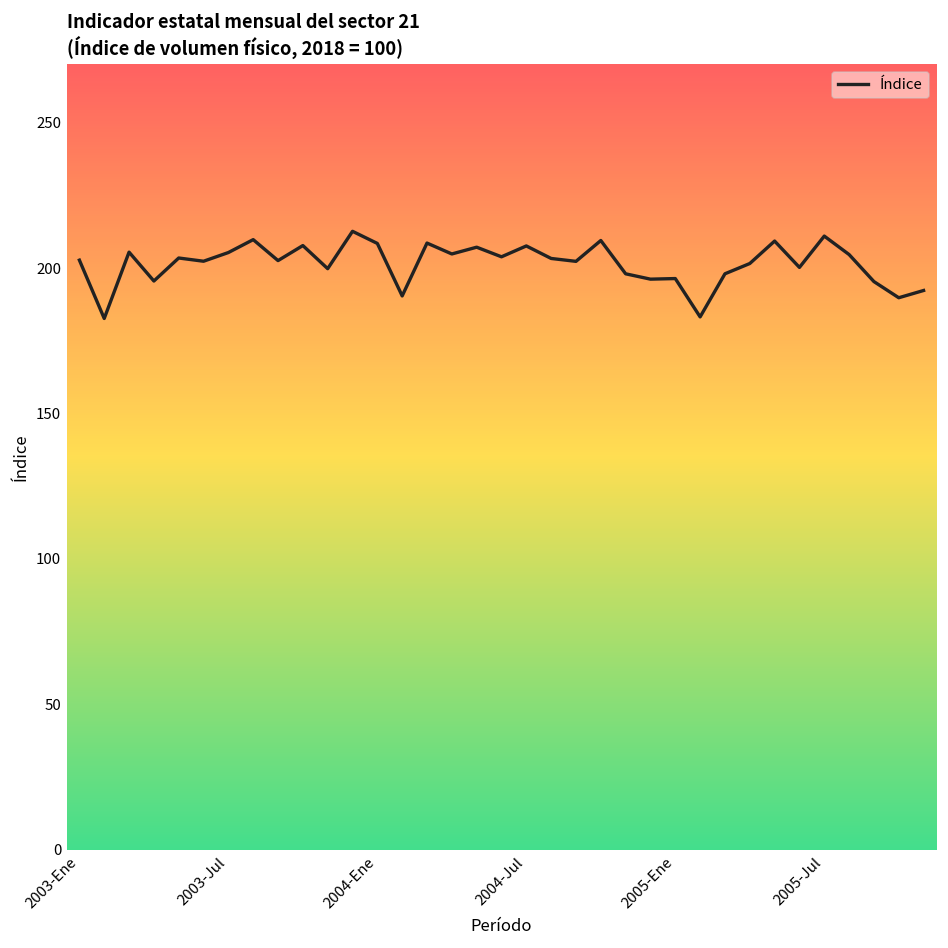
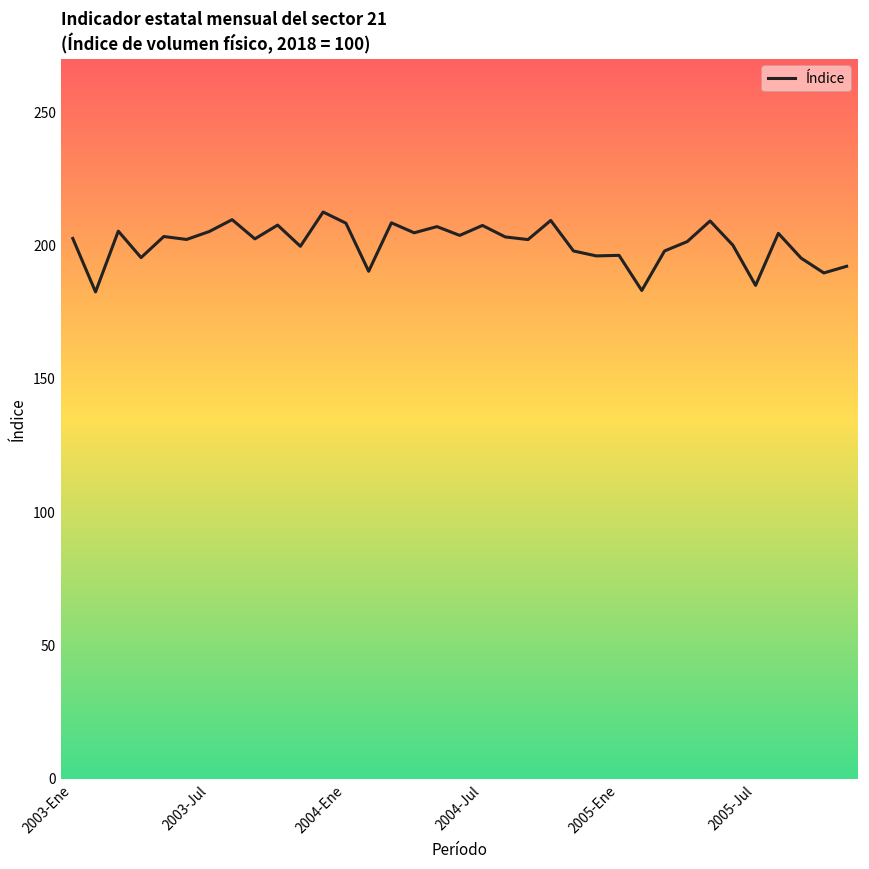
  {
    "2003-Ene": 203,
    "2003-Jul": 205,
    "2004-Ene": 208,
    "2004-Jul": 208,
    "2005-Ene": 196,
-   "2005-Jul": 211
+   "2005-Jul": 185
  }
